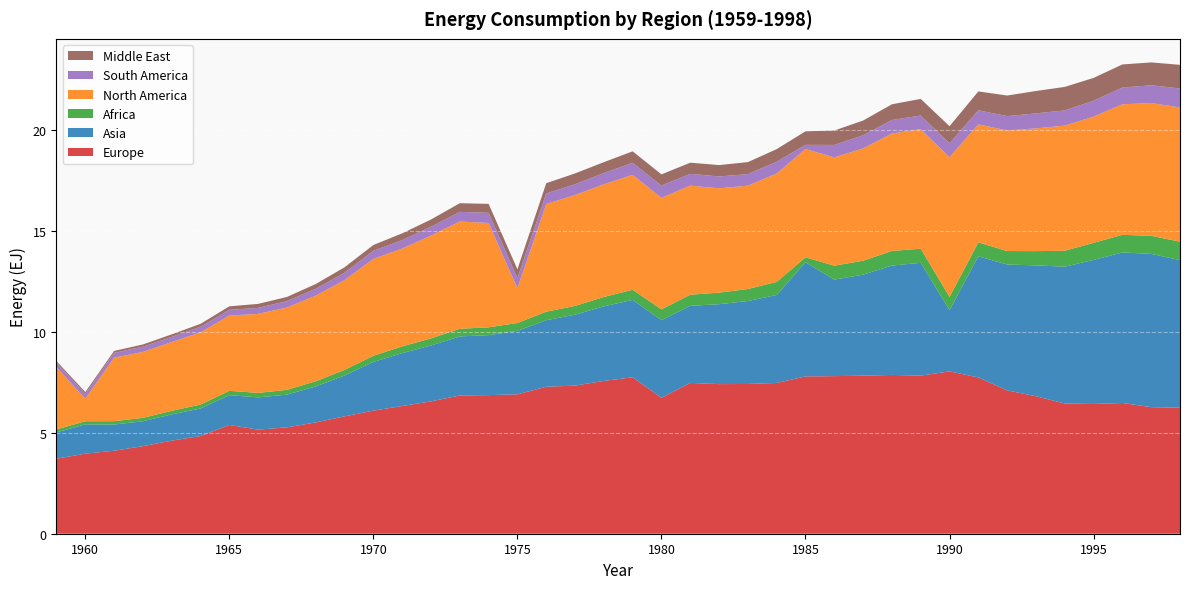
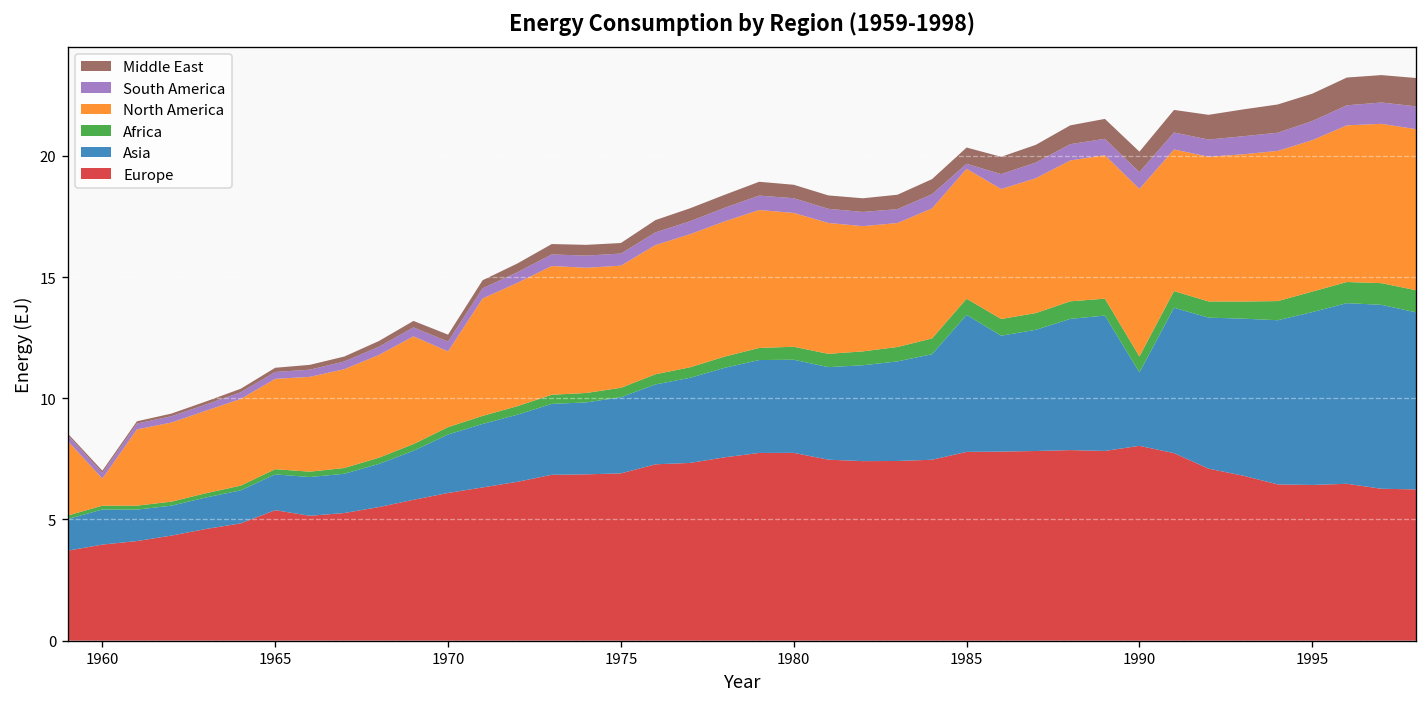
  {
    "Europe": {
      "1960": 4.0,
      "1965": 5.4,
      "1970": 6.1,
      "1975": 6.9,
-     "1980": 6.7,
+     "1980": 7.7,
      "1985": 7.8,
      "1990": 8.0,
      "1995": 6.4
    },
    "Asia": {
      "1960": 1.4,
      "1965": 1.5,
      "1970": 2.4,
      "1975": 3.1,
      "1980": 3.8,
      "1985": 5.7,
      "1990": 3.0,
      "1995": 7.1
    },
    "Africa": {
      "1960": 0.2,
      "1965": 0.2,
      "1970": 0.3,
      "1975": 0.4,
      "1980": 0.5,
-     "1985": 0.2,
+     "1985": 0.7,
      "1990": 0.7,
      "1995": 0.8
    },
    "North America": {
      "1960": 1.1,
      "1965": 3.7,
-     "1970": 4.8,
-     "1975": 1.7,
+     "1970": 3.1,
+     "1975": 5.0,
      "1980": 5.5,
      "1985": 5.4,
      "1990": 6.9,
      "1995": 6.2
    },
    "South America": {
      "1965": 0.3,
      "1970": 0.4,
      "1975": 0.5,
      "1980": 0.6,
      "1985": 0.2,
      "1990": 0.7,
      "1995": 0.8
    },
    "Middle East": {
      "1965": 0.2,
      "1970": 0.3,
      "1975": 0.4,
      "1980": 0.6,
      "1985": 0.7,
      "1990": 0.8,
      "1995": 1.1
    }
  }
